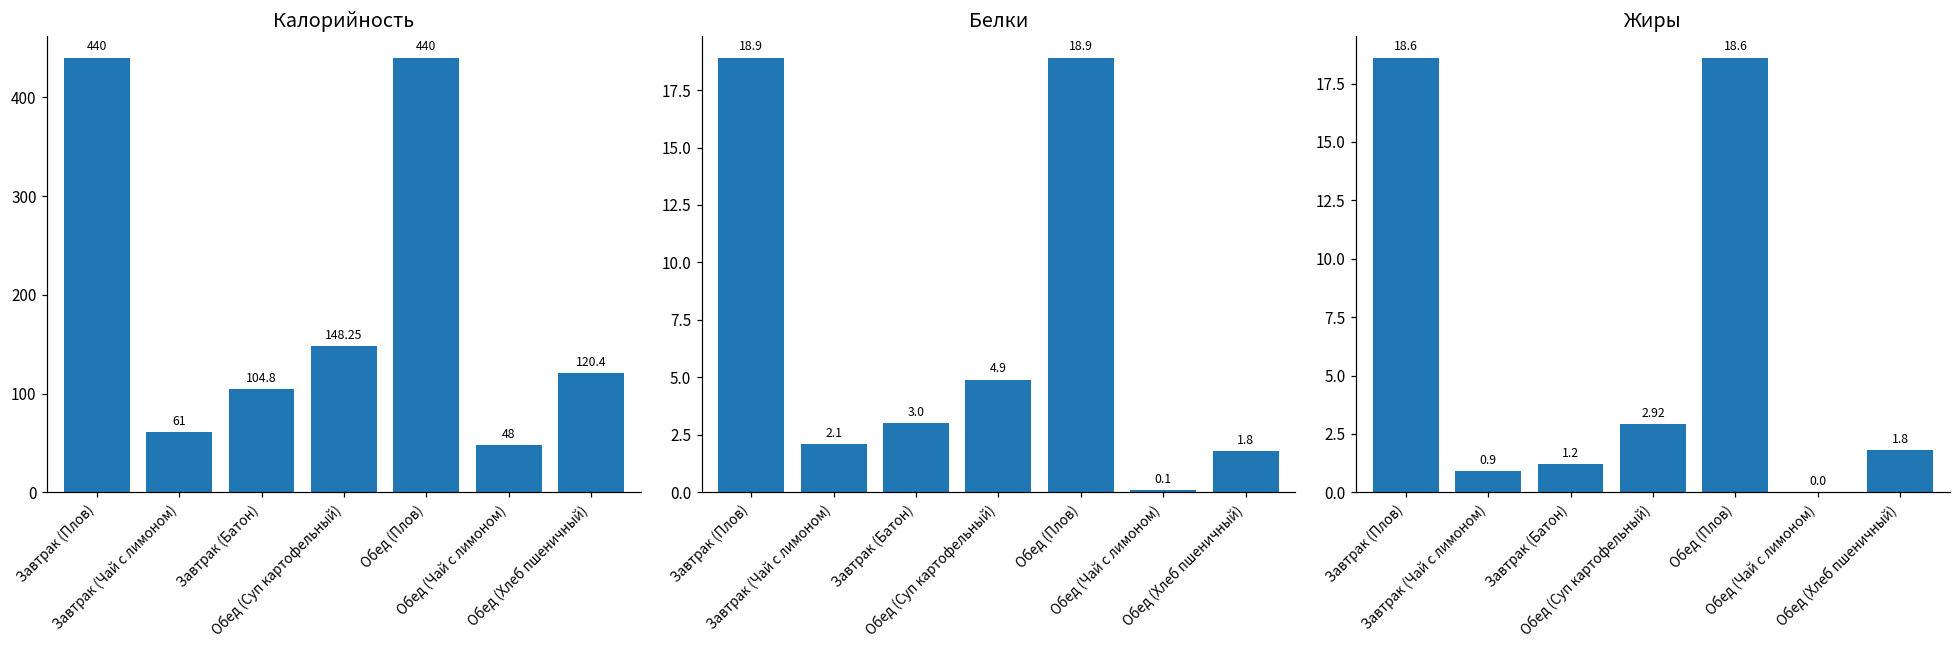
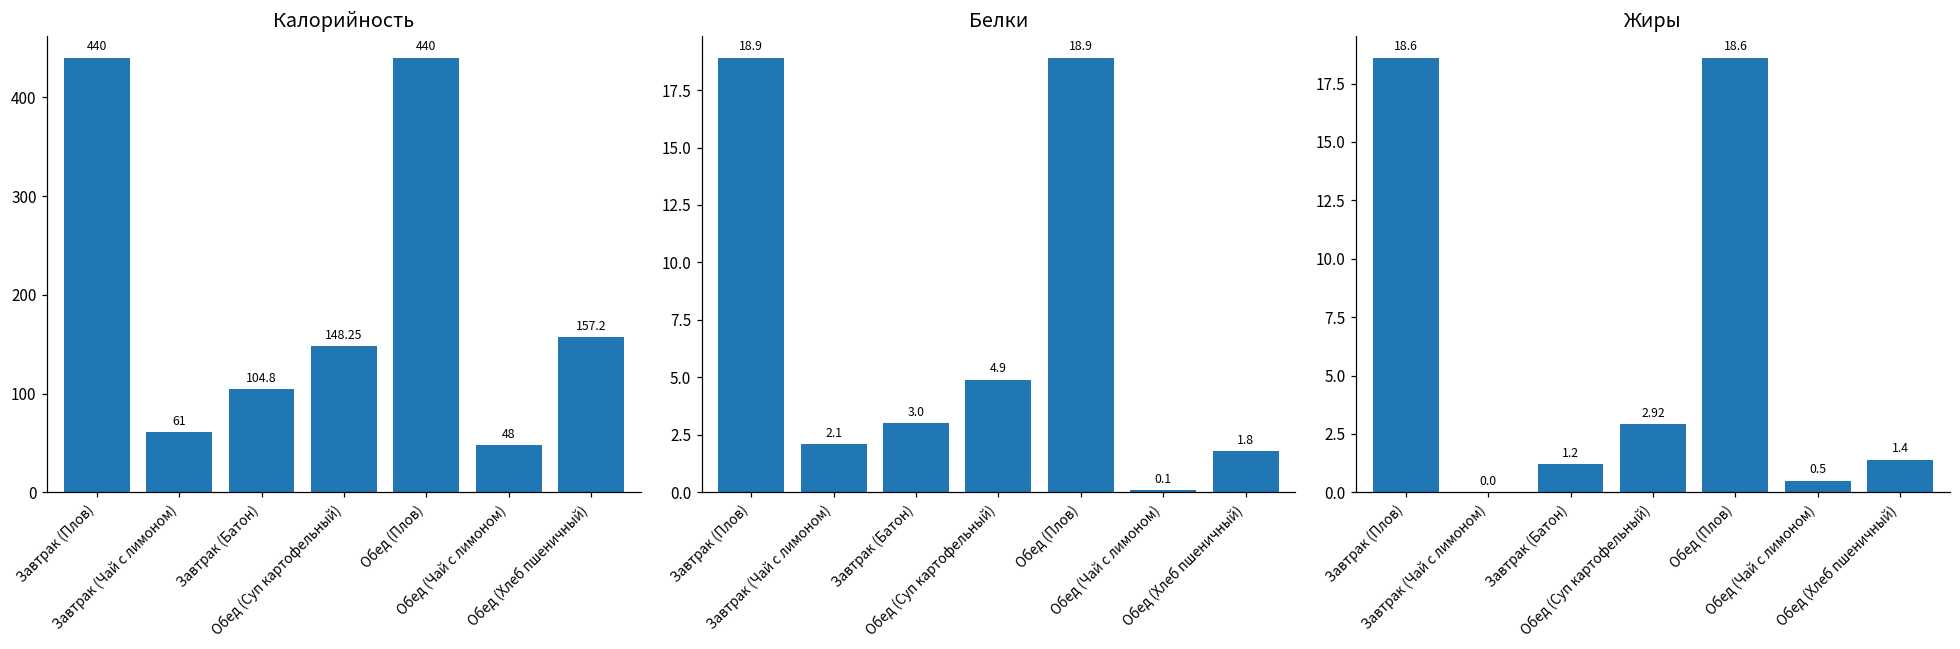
  {
    "Калорийность": {
      "Завтрак (Плов)": 440,
      "Завтрак (Чай с лимоном)": 61,
      "Завтрак (Батон)": 104.8,
      "Обед (Суп картофельный)": 148.25,
      "Обед (Плов)": 440,
      "Обед (Чай с лимоном)": 48,
-     "Обед (Хлеб пшеничный)": 120.4
+     "Обед (Хлеб пшеничный)": 157.2
    },
    "Белки": {
      "Завтрак (Плов)": 18.9,
      "Завтрак (Чай с лимоном)": 2.1,
      "Завтрак (Батон)": 3.0,
      "Обед (Суп картофельный)": 4.9,
      "Обед (Плов)": 18.9,
      "Обед (Чай с лимоном)": 0.1,
      "Обед (Хлеб пшеничный)": 1.8
    },
    "Жиры": {
      "Завтрак (Плов)": 18.6,
-     "Завтрак (Чай с лимоном)": 0.9,
+     "Завтрак (Чай с лимоном)": 0.0,
      "Завтрак (Батон)": 1.2,
      "Обед (Суп картофельный)": 2.92,
      "Обед (Плов)": 18.6,
-     "Обед (Чай с лимоном)": 0.0,
-     "Обед (Хлеб пшеничный)": 1.8
+     "Обед (Чай с лимоном)": 0.5,
+     "Обед (Хлеб пшеничный)": 1.4
    }
  }
